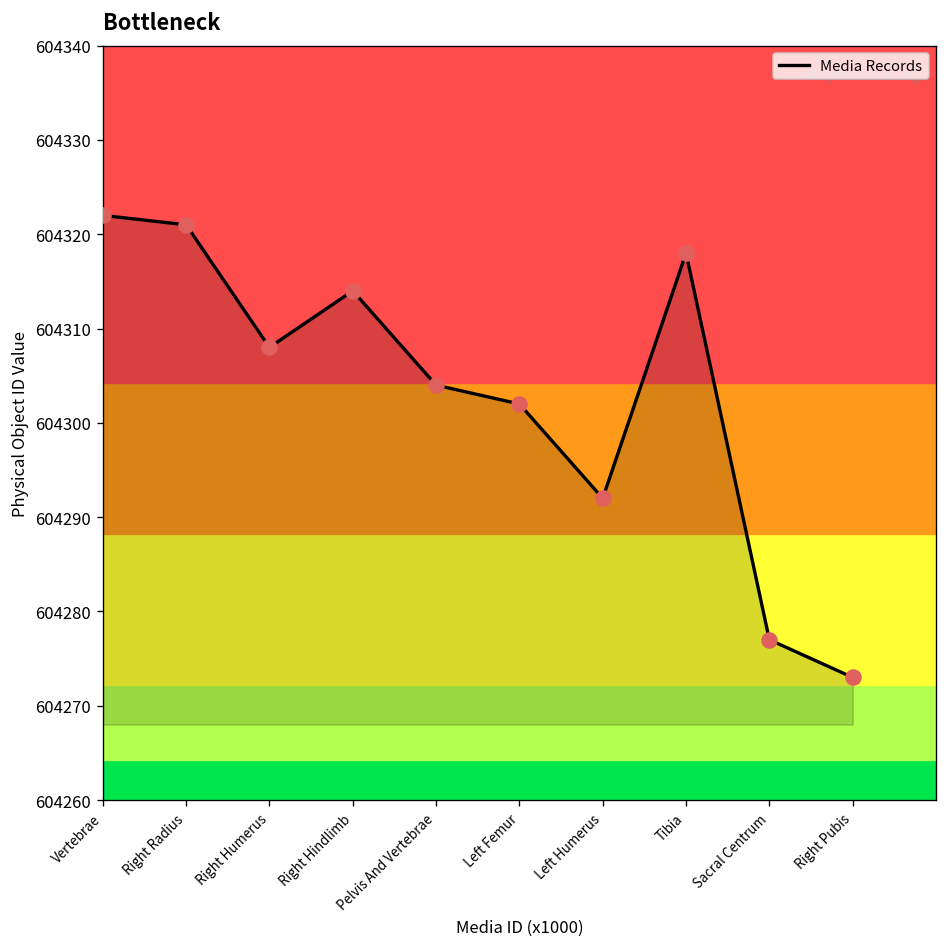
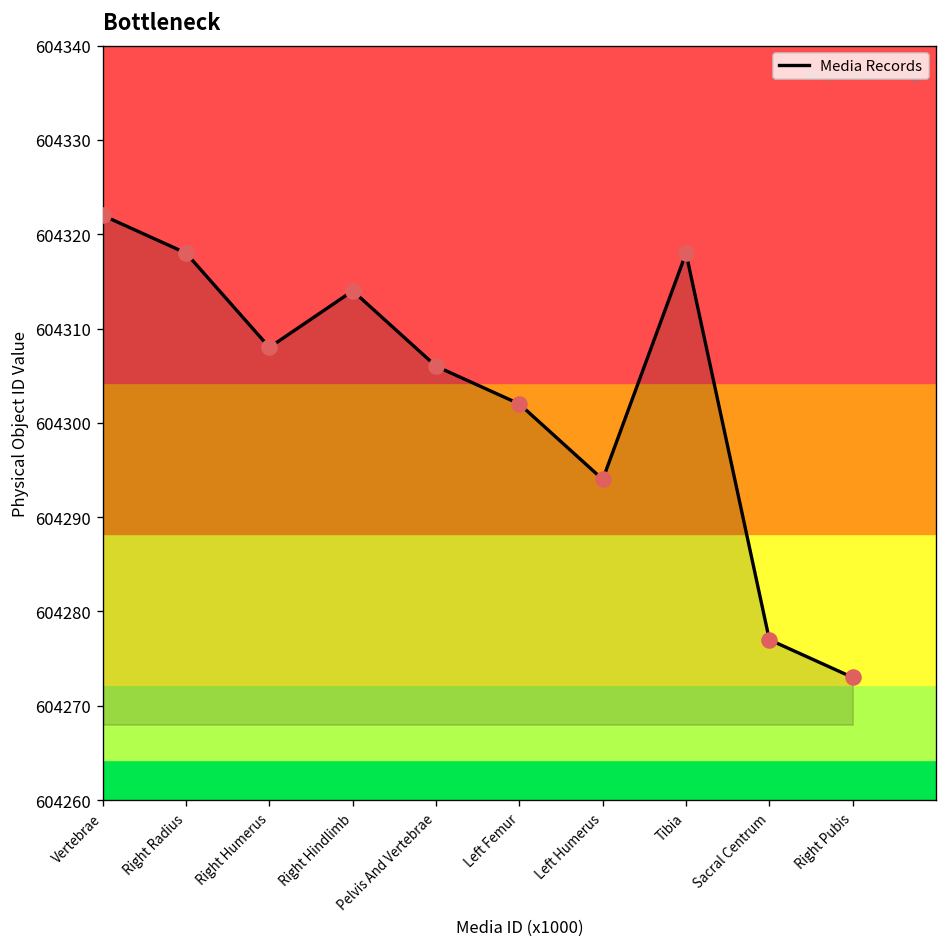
  {
    "Vertebrae": 604322,
-   "Right Radius": 604321,
+   "Right Radius": 604318,
    "Right Humerus": 604308,
    "Right Hindlimb": 604314,
-   "Pelvis And Vertebrae": 604304,
+   "Pelvis And Vertebrae": 604306,
    "Left Femur": 604302,
-   "Left Humerus": 604292,
+   "Left Humerus": 604294,
    "Tibia": 604318,
    "Sacral Centrum": 604277,
    "Right Pubis": 604273
  }
